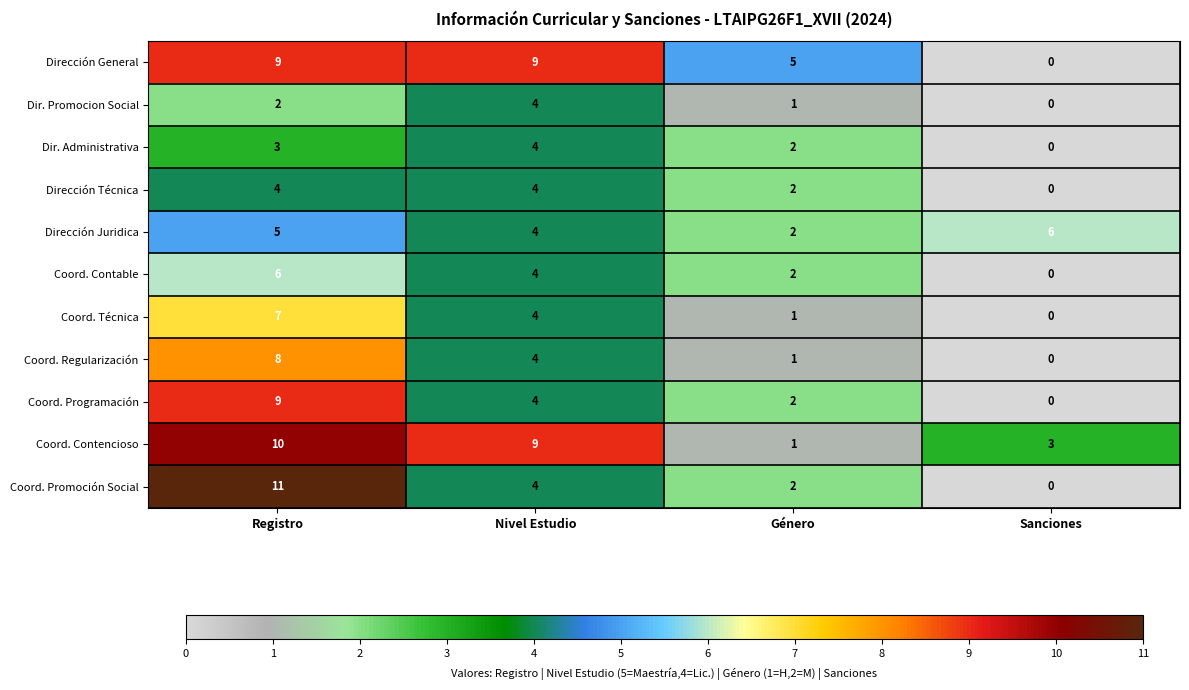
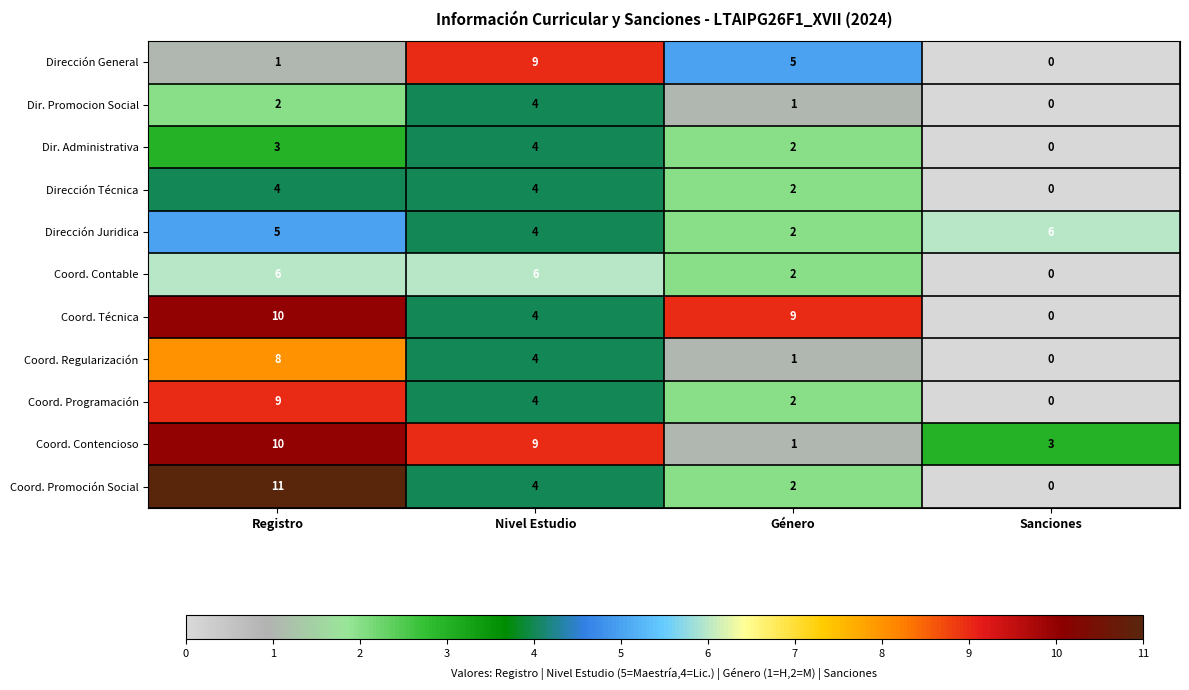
  {
    "Dirección General": {
-     "Registro": 9,
+     "Registro": 1,
      "Nivel Estudio": 9,
      "Género": 5,
      "Sanciones": 0
    },
    "Dir. Promocion Social": {
      "Registro": 2,
      "Nivel Estudio": 4,
      "Género": 1,
      "Sanciones": 0
    },
    "Dir. Administrativa": {
      "Registro": 3,
      "Nivel Estudio": 4,
      "Género": 2,
      "Sanciones": 0
    },
    "Dirección Técnica": {
      "Registro": 4,
      "Nivel Estudio": 4,
      "Género": 2,
      "Sanciones": 0
    },
    "Dirección Juridica": {
      "Registro": 5,
      "Nivel Estudio": 4,
      "Género": 2,
      "Sanciones": 6
    },
    "Coord. Contable": {
      "Registro": 6,
-     "Nivel Estudio": 4,
+     "Nivel Estudio": 6,
      "Género": 2,
      "Sanciones": 0
    },
    "Coord. Técnica": {
-     "Registro": 7,
+     "Registro": 10,
      "Nivel Estudio": 4,
-     "Género": 1,
+     "Género": 9,
      "Sanciones": 0
    },
    "Coord. Regularización": {
      "Registro": 8,
      "Nivel Estudio": 4,
      "Género": 1,
      "Sanciones": 0
    },
    "Coord. Programación": {
      "Registro": 9,
      "Nivel Estudio": 4,
      "Género": 2,
      "Sanciones": 0
    },
    "Coord. Contencioso": {
      "Registro": 10,
      "Nivel Estudio": 9,
      "Género": 1,
      "Sanciones": 3
    },
    "Coord. Promoción Social": {
      "Registro": 11,
      "Nivel Estudio": 4,
      "Género": 2,
      "Sanciones": 0
    }
  }
